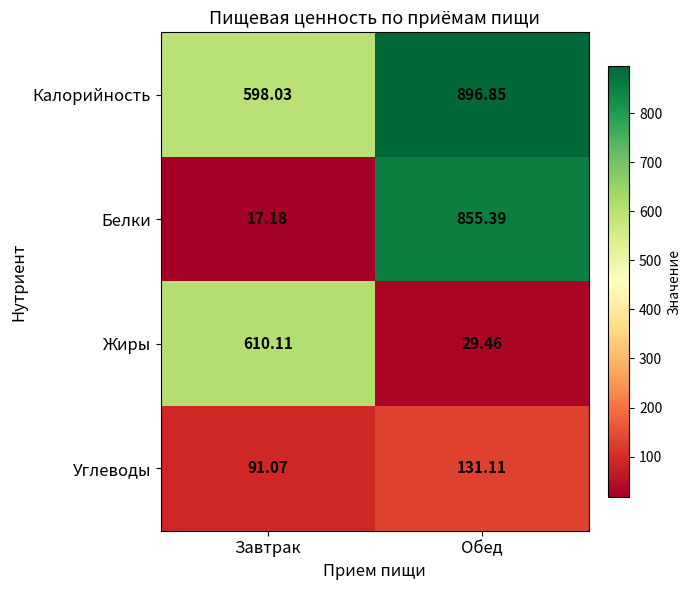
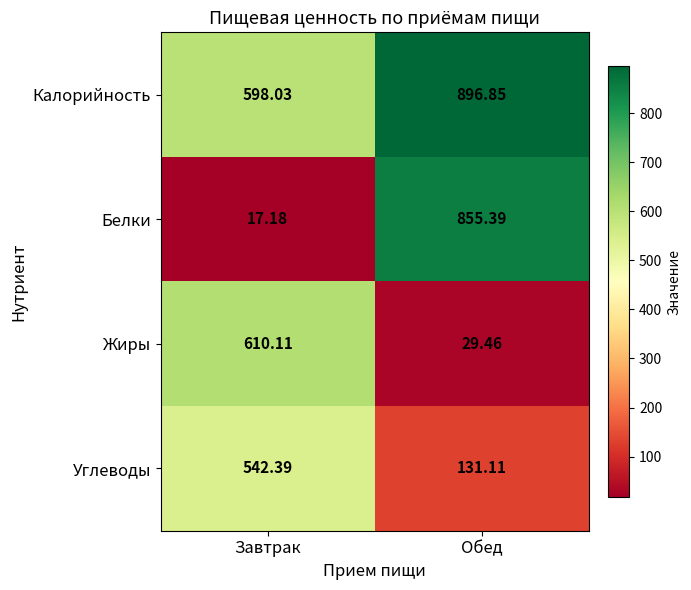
  {
    "Калорийность": {
      "Завтрак": 598.03,
      "Обед": 896.85
    },
    "Белки": {
      "Завтрак": 17.18,
      "Обед": 855.39
    },
    "Жиры": {
      "Завтрак": 610.11,
      "Обед": 29.46
    },
    "Углеводы": {
-     "Завтрак": 91.07,
+     "Завтрак": 542.39,
      "Обед": 131.11
    }
  }
